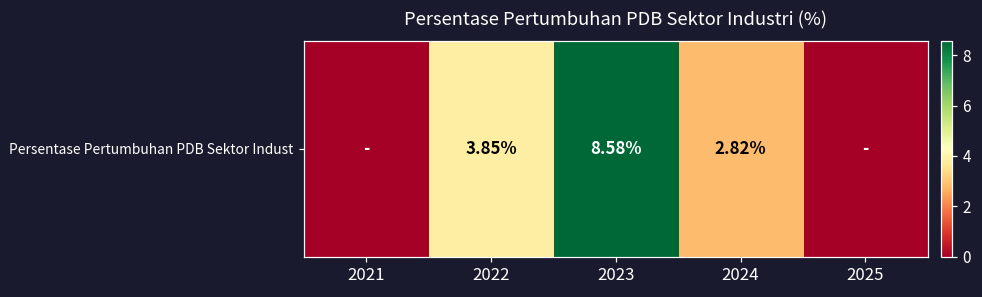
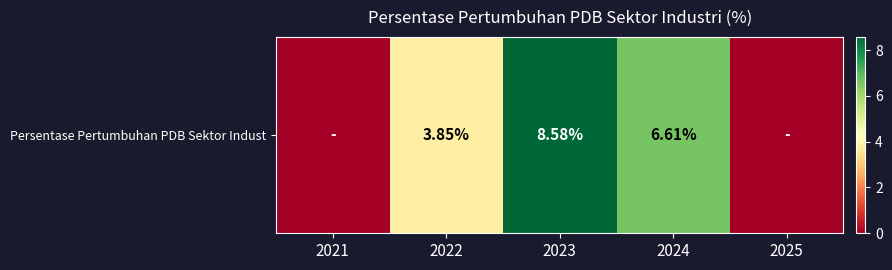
  {
    "Persentase Pertumbuhan PDB Sektor Indust": {
      "2022": "3.85%",
      "2023": "8.58%",
-     "2024": "2.82%"
+     "2024": "6.61%"
    }
  }
